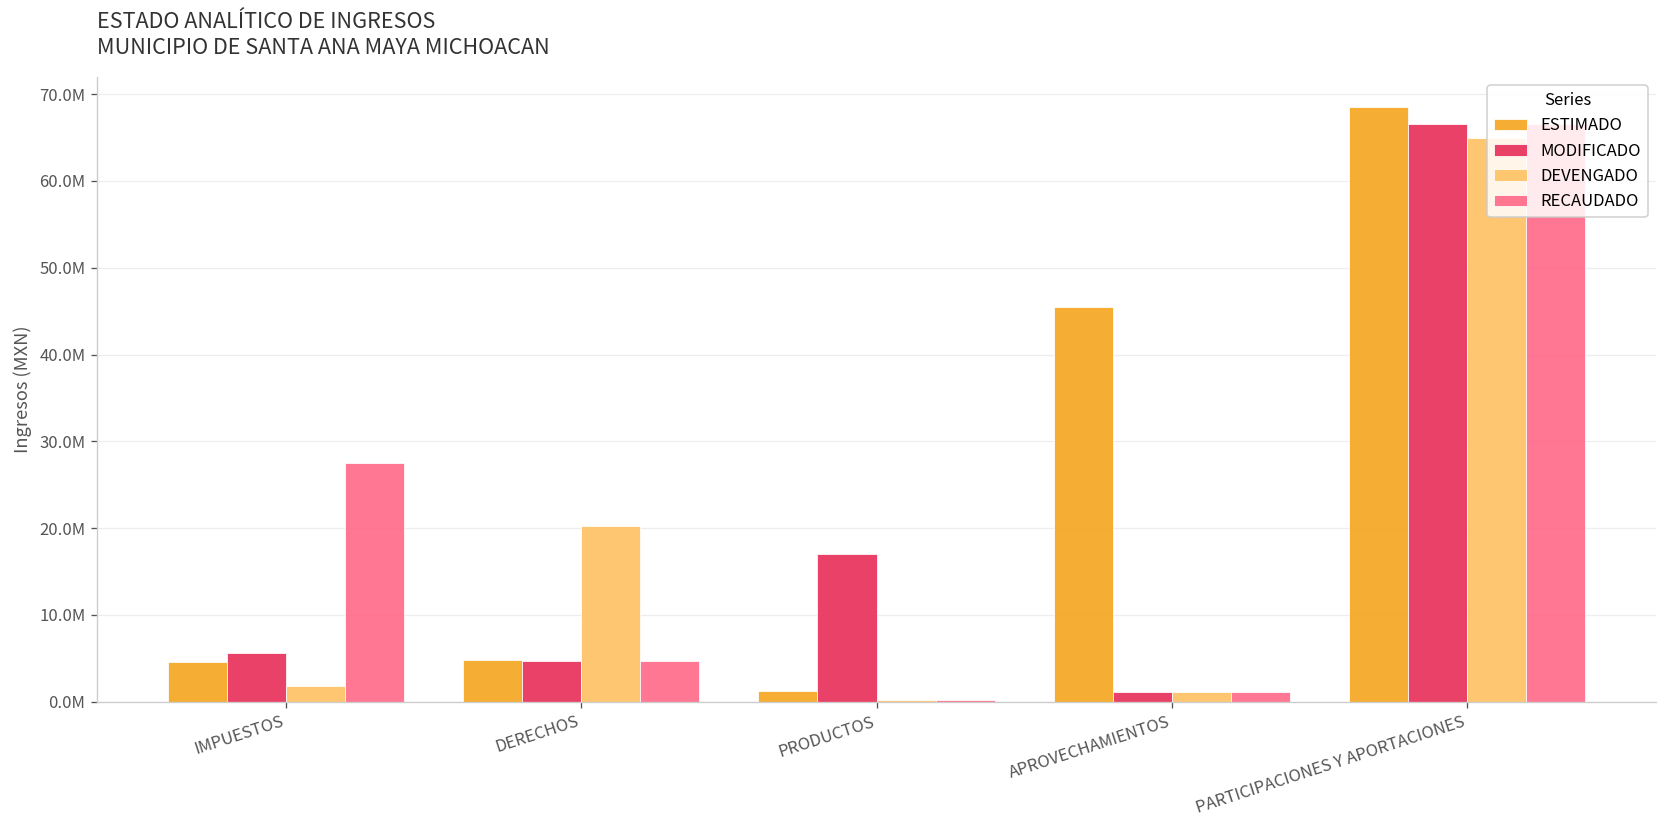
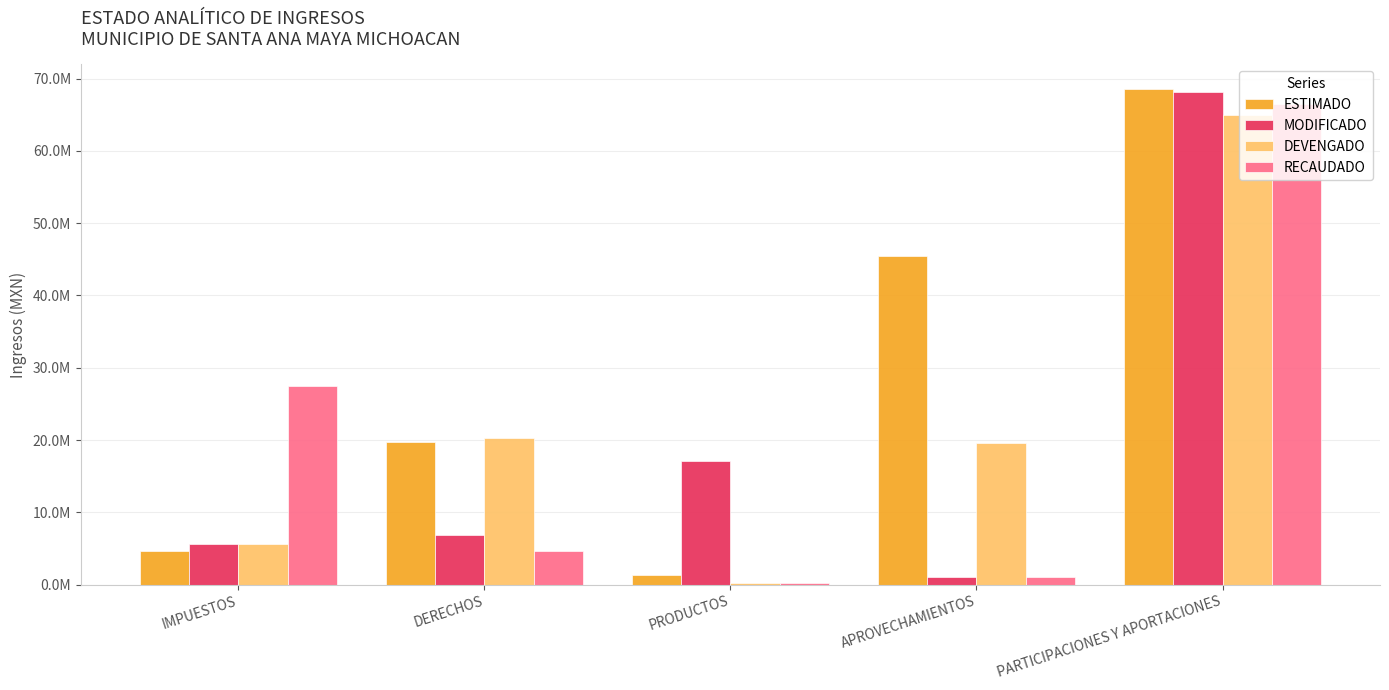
  {
    "ESTIMADO": {
      "IMPUESTOS": 5000000,
-     "DERECHOS": 5000000,
+     "DERECHOS": 20000000,
      "PRODUCTOS": 1000000,
      "APROVECHAMIENTOS": 46000000,
      "PARTICIPACIONES Y APORTACIONES": 69000000
    },
    "MODIFICADO": {
      "IMPUESTOS": 6000000,
-     "DERECHOS": 5000000,
+     "DERECHOS": 7000000,
      "PRODUCTOS": 17000000,
      "APROVECHAMIENTOS": 1000000,
-     "PARTICIPACIONES Y APORTACIONES": 67000000
+     "PARTICIPACIONES Y APORTACIONES": 68000000
    },
    "DEVENGADO": {
-     "IMPUESTOS": 2000000,
+     "IMPUESTOS": 6000000,
      "DERECHOS": 20000000,
-     "APROVECHAMIENTOS": 1000000
+     "APROVECHAMIENTOS": 20000000
    },
    "RECAUDADO": {
      "IMPUESTOS": 27000000,
      "DERECHOS": 5000000,
      "APROVECHAMIENTOS": 1000000
    }
  }
